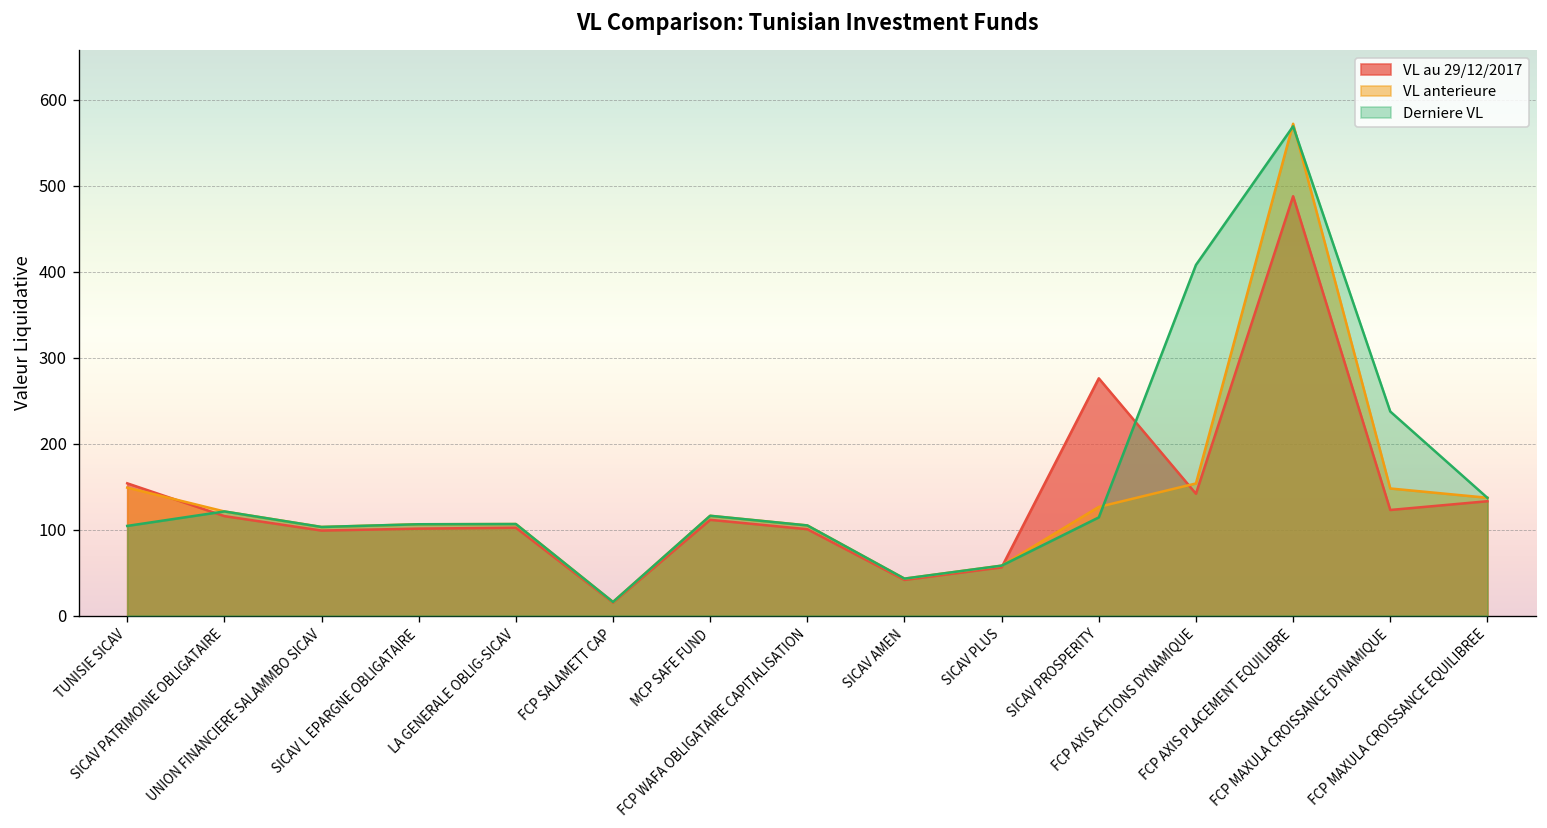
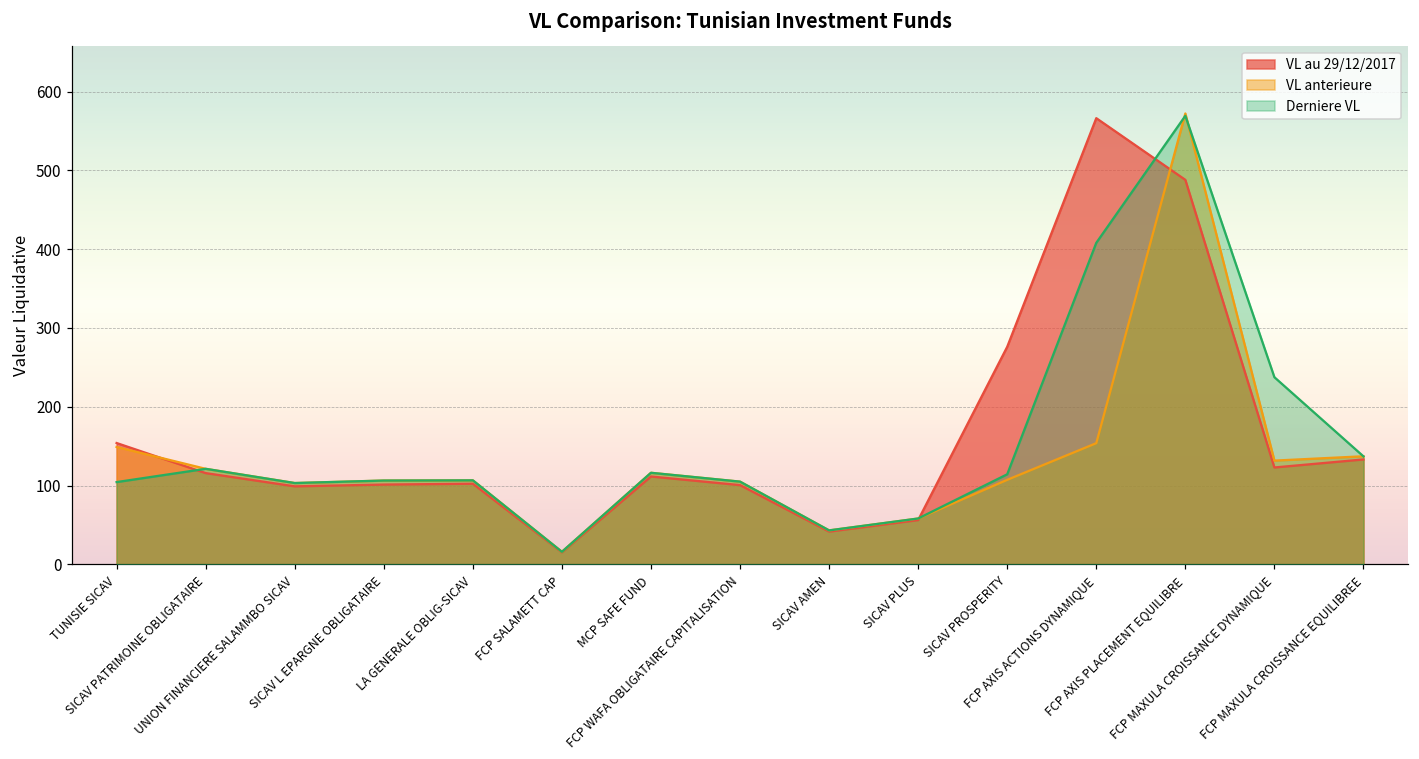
  {
    "VL au 29/12/2017": {
      "TUNISIE SICAV": 150,
      "SICAV PATRIMOINE OBLIGATAIRE": 120,
      "UNION FINANCIERE SALAMMBO SICAV": 100,
      "SICAV L EPARGNE OBLIGATAIRE": 100,
      "LA GENERALE OBLIG-SICAV": 100,
      "MCP SAFE FUND": 110,
      "FCP WAFA OBLIGATAIRE CAPITALISATION": 100,
      "SICAV PROSPERITY": 280,
-     "FCP AXIS ACTIONS DYNAMIQUE": 140,
+     "FCP AXIS ACTIONS DYNAMIQUE": 570,
      "FCP AXIS PLACEMENT EQUILIBRE": 490,
      "FCP MAXULA CROISSANCE DYNAMIQUE": 120,
      "FCP MAXULA CROISSANCE EQUILIBREE": 130
    },
    "VL anterieure": {
      "TUNISIE SICAV": 150,
-     "SICAV PROSPERITY": 130,
+     "SICAV PROSPERITY": 110,
      "FCP AXIS ACTIONS DYNAMIQUE": 150,
-     "FCP MAXULA CROISSANCE DYNAMIQUE": 150
+     "FCP MAXULA CROISSANCE DYNAMIQUE": 130
    },
    "Derniere VL": {
      "TUNISIE SICAV": 100,
      "SICAV PROSPERITY": 110,
      "FCP AXIS ACTIONS DYNAMIQUE": 410,
      "FCP MAXULA CROISSANCE DYNAMIQUE": 240
    }
  }
